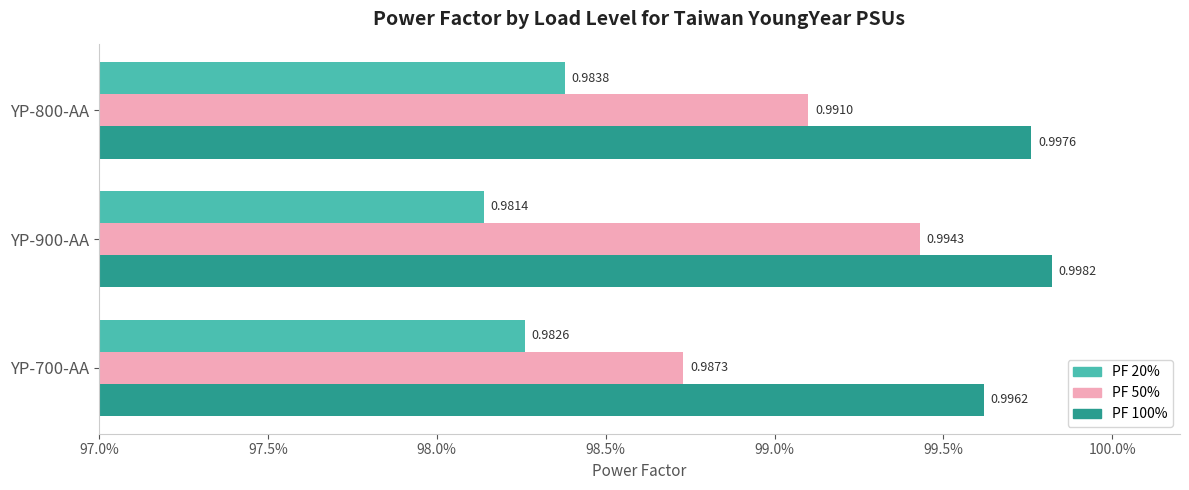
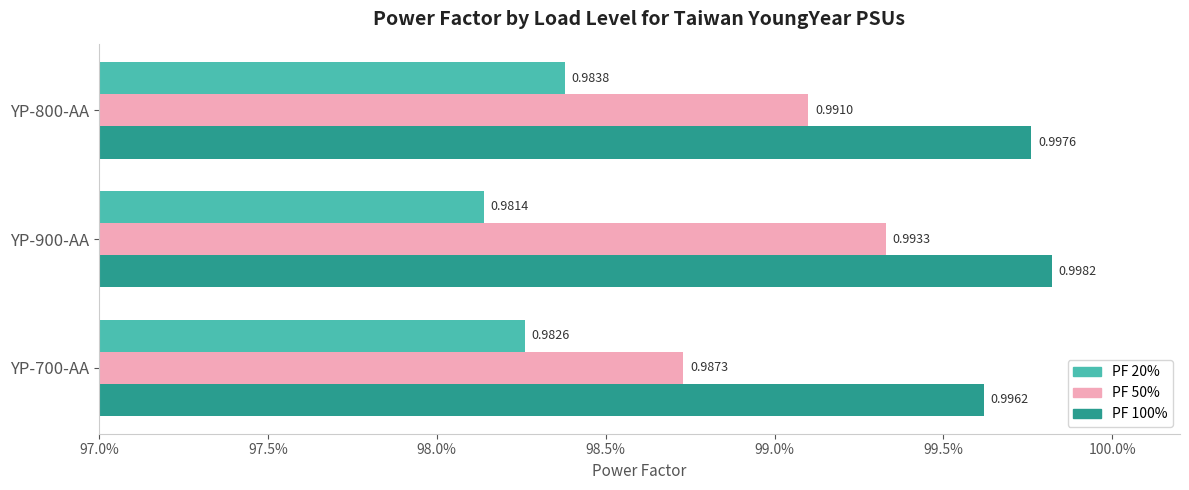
  {
    "PF 50%": {
      "YP-800-AA": 0.9910,
-     "YP-900-AA": 0.9943,
+     "YP-900-AA": 0.9933,
      "YP-700-AA": 0.9873
    }
  }
